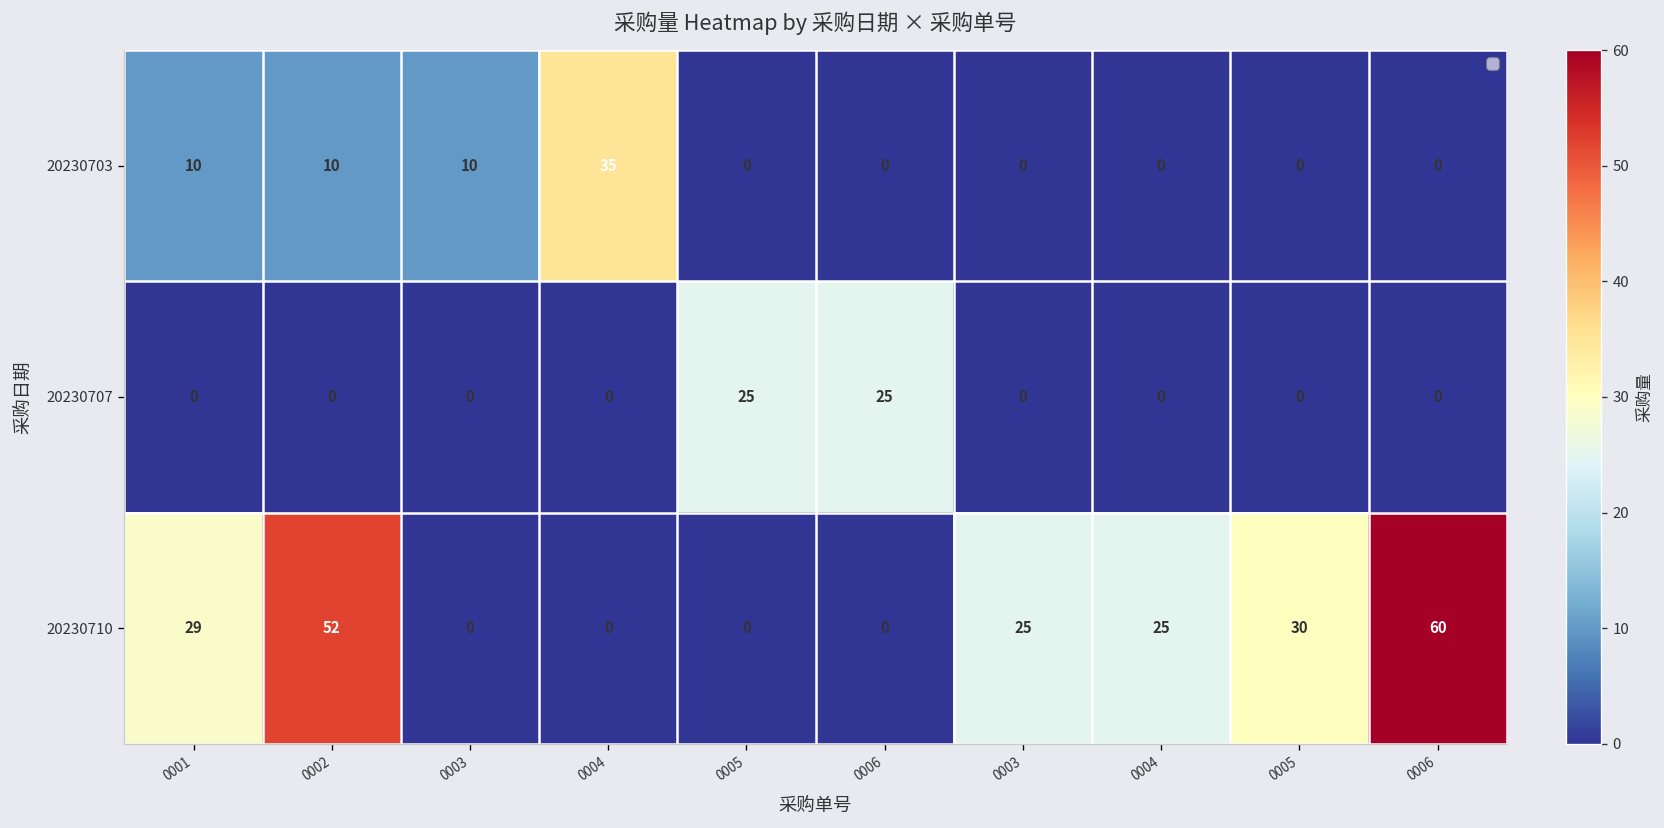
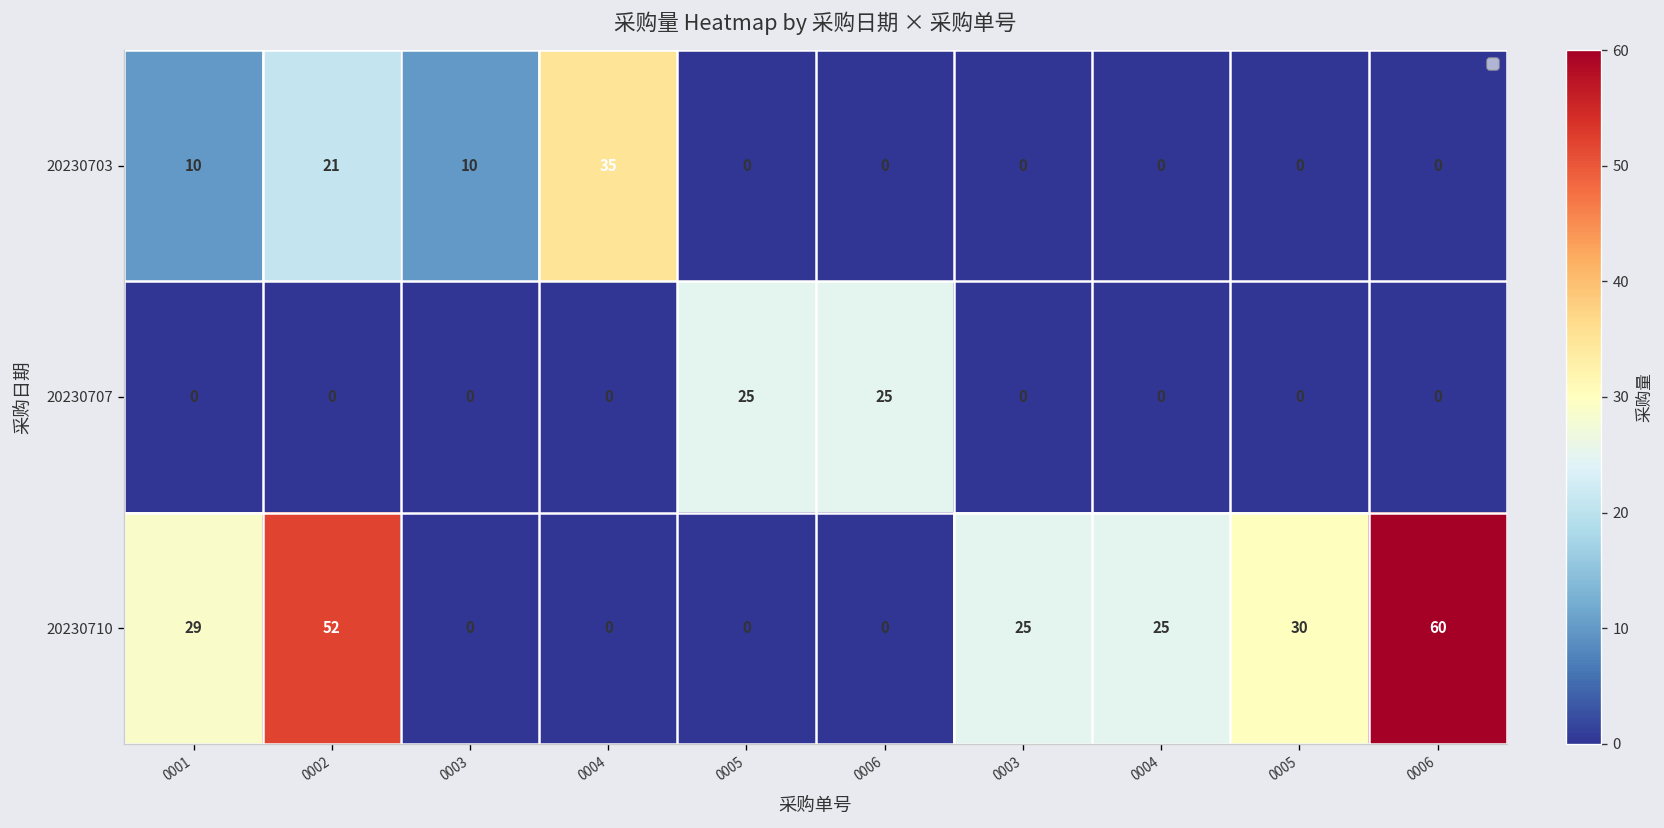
  {
    "20230703": {
      "0001": 10,
-     "0002": 10
+     "0002": 21
    },
    "20230707": {
      "0001": 0,
      "0002": 0
    },
    "20230710": {
      "0001": 29,
      "0002": 52
    }
  }
